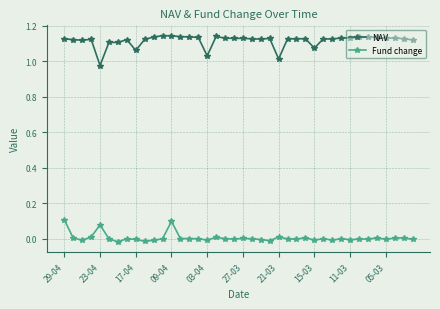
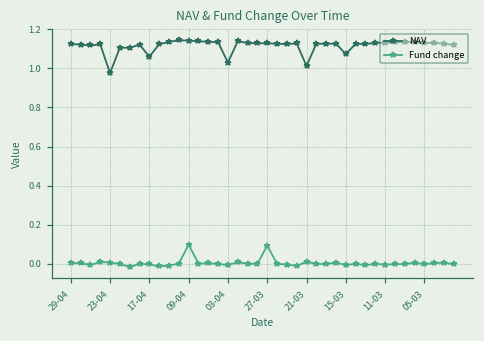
  {
    "NAV": {
      "29-04": 1.12,
      "23-04": 0.98,
      "17-04": 1.06,
      "09-04": 1.14,
      "03-04": 1.03,
      "27-03": 1.13,
      "21-03": 1.01,
      "15-03": 1.07
    },
    "Fund change": {
-     "29-04": 0.11,
-     "23-04": 0.08,
+     "29-04": 0.00,
+     "23-04": 0.01,
      "17-04": 0.00,
      "09-04": 0.10,
      "03-04": -0.01,
-     "27-03": 0.00,
+     "27-03": 0.09,
      "21-03": 0.01,
      "15-03": -0.01,
      "11-03": 0.00,
      "05-03": 0.00
    }
  }
